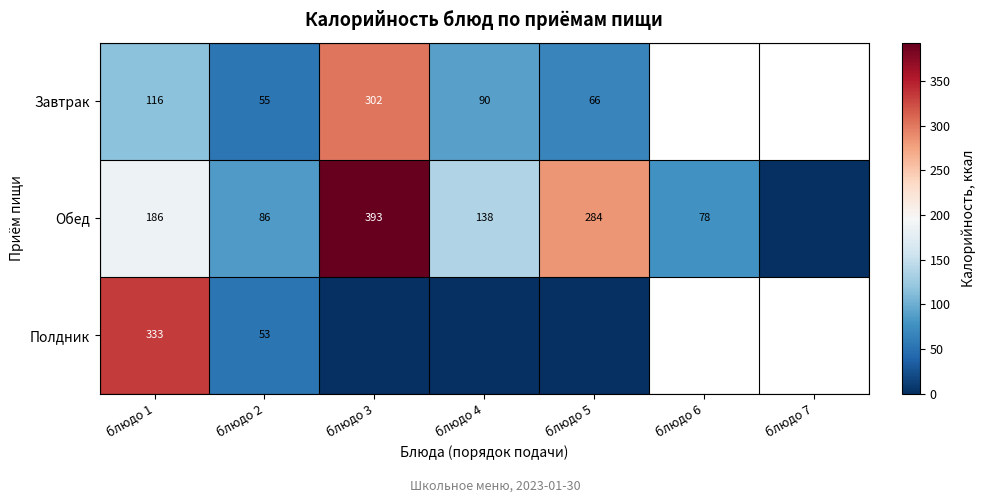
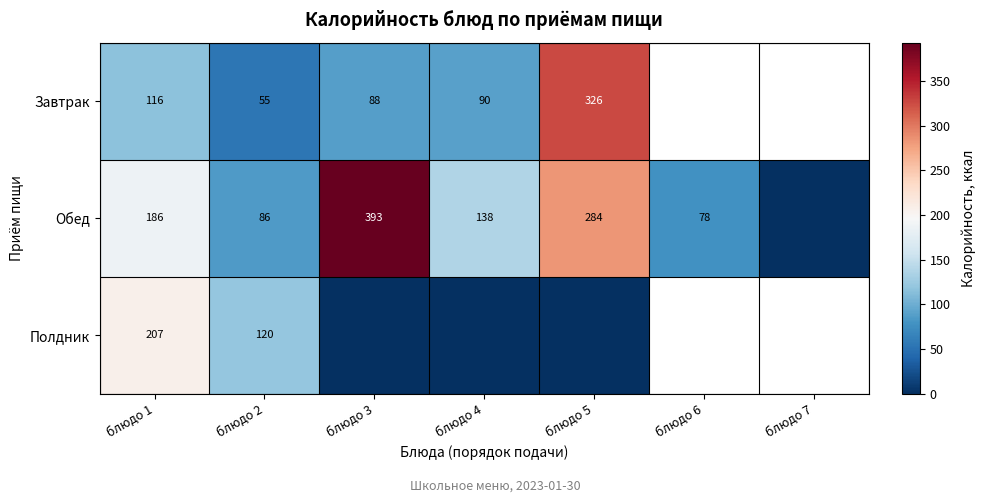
  {
    "Завтрак": {
      "блюдо 1": 116,
      "блюдо 2": 55,
-     "блюдо 3": 302,
+     "блюдо 3": 88,
      "блюдо 4": 90,
-     "блюдо 5": 66
+     "блюдо 5": 326
    },
    "Обед": {
      "блюдо 1": 186,
      "блюдо 2": 86,
      "блюдо 3": 393,
      "блюдо 4": 138,
      "блюдо 5": 284,
      "блюдо 6": 78
    },
    "Полдник": {
-     "блюдо 1": 333,
-     "блюдо 2": 53
+     "блюдо 1": 207,
+     "блюдо 2": 120
    }
  }
